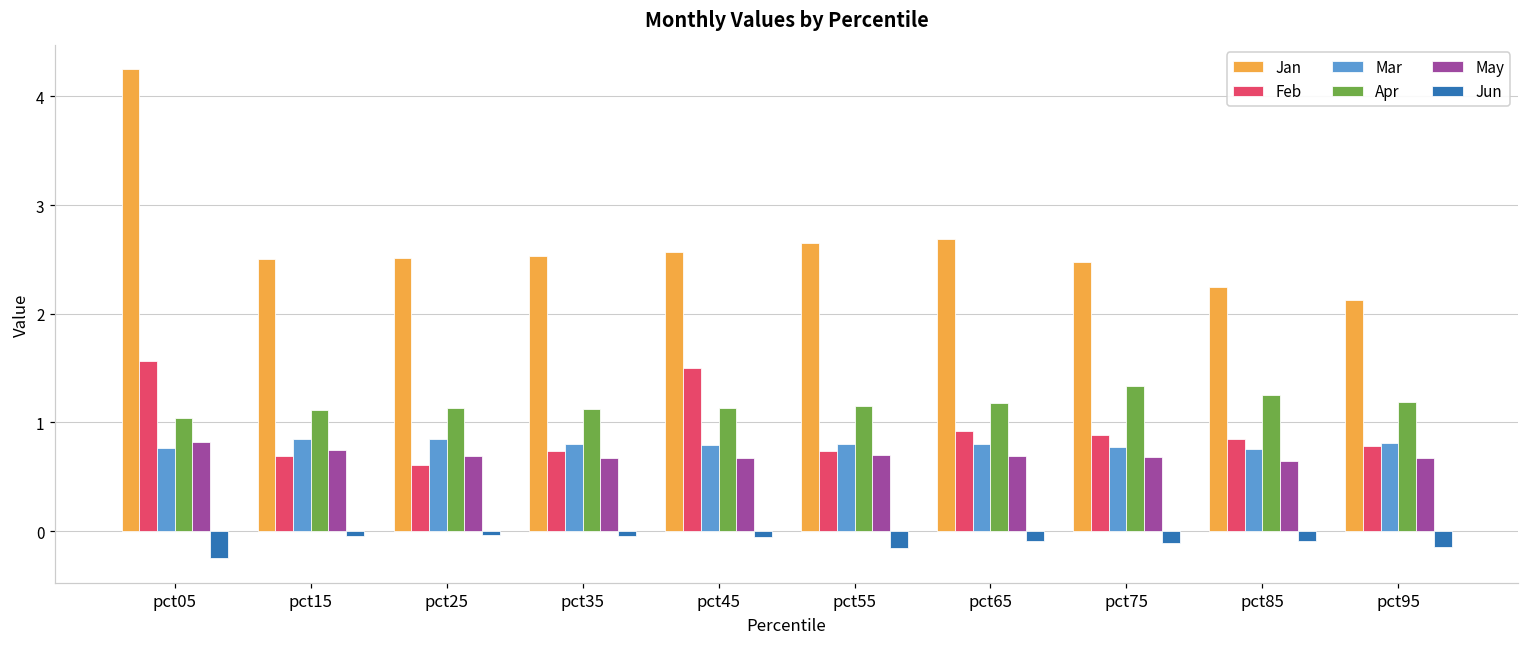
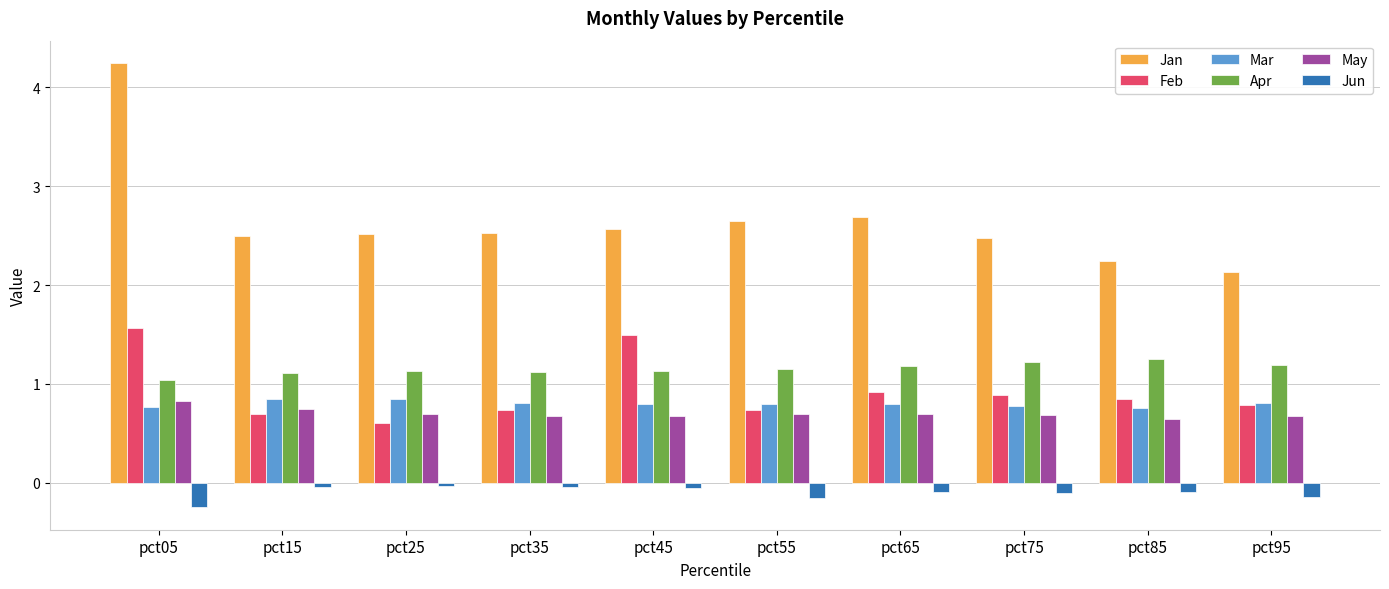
  {
    "Jan": {
      "pct05": 4.2,
      "pct15": 2.5,
      "pct25": 2.5,
      "pct35": 2.5,
      "pct45": 2.6,
      "pct55": 2.7,
      "pct65": 2.7,
      "pct75": 2.5,
      "pct85": 2.2,
      "pct95": 2.1
    },
    "Feb": {
      "pct05": 1.6,
      "pct15": 0.7,
      "pct25": 0.6,
      "pct35": 0.7,
      "pct45": 1.5,
      "pct55": 0.7,
      "pct65": 0.9,
      "pct75": 0.9,
      "pct85": 0.8,
      "pct95": 0.8
    },
    "Mar": {
      "pct05": 0.8,
      "pct15": 0.8,
      "pct25": 0.8,
      "pct35": 0.8,
      "pct45": 0.8,
      "pct55": 0.8,
      "pct65": 0.8,
      "pct75": 0.8,
      "pct85": 0.8,
      "pct95": 0.8
    },
    "Apr": {
      "pct05": 1.0,
      "pct15": 1.1,
      "pct25": 1.1,
      "pct35": 1.1,
      "pct45": 1.1,
      "pct55": 1.2,
      "pct65": 1.2,
-     "pct75": 1.3,
+     "pct75": 1.2,
      "pct85": 1.3,
      "pct95": 1.2
    },
    "May": {
      "pct05": 0.8,
      "pct15": 0.7,
      "pct25": 0.7,
      "pct35": 0.7,
      "pct45": 0.7,
      "pct55": 0.7,
      "pct65": 0.7,
      "pct75": 0.7,
      "pct85": 0.6,
      "pct95": 0.7
    },
    "Jun": {
      "pct05": -0.3,
      "pct15": 0.0,
      "pct25": 0.0,
      "pct35": 0.0,
      "pct45": -0.1,
      "pct55": -0.2,
      "pct65": -0.1,
      "pct75": -0.1,
      "pct85": -0.1,
      "pct95": -0.1
    }
  }
